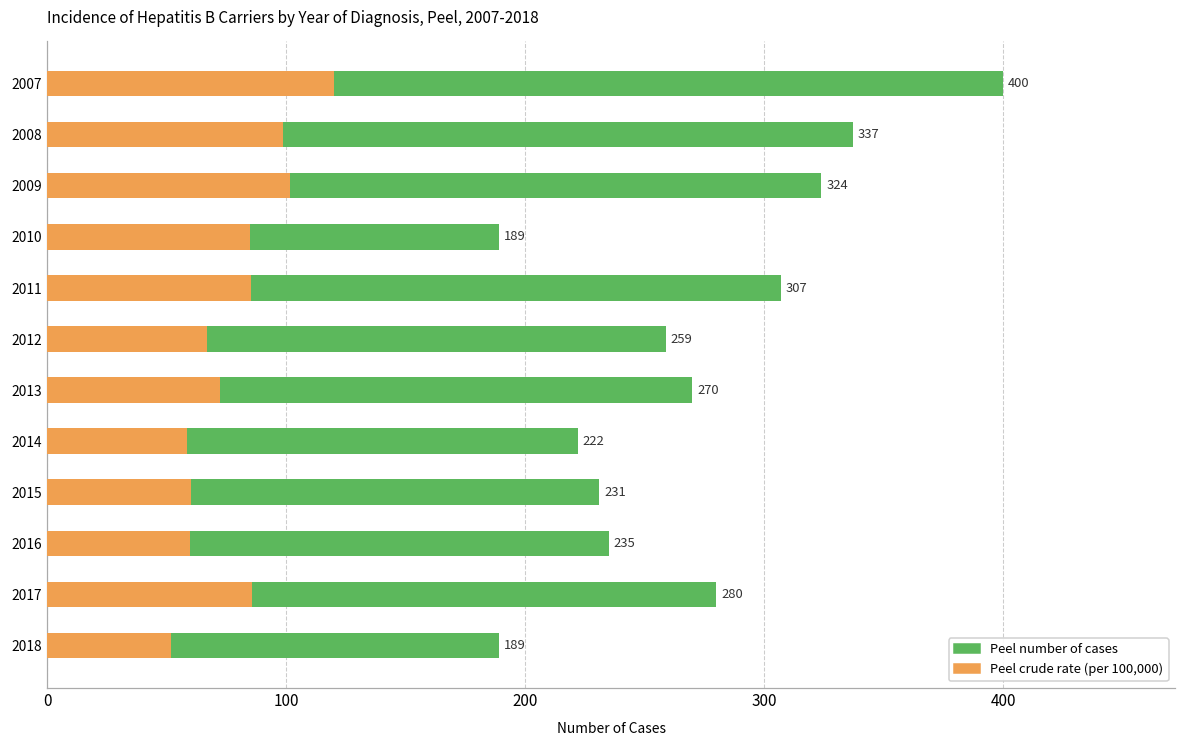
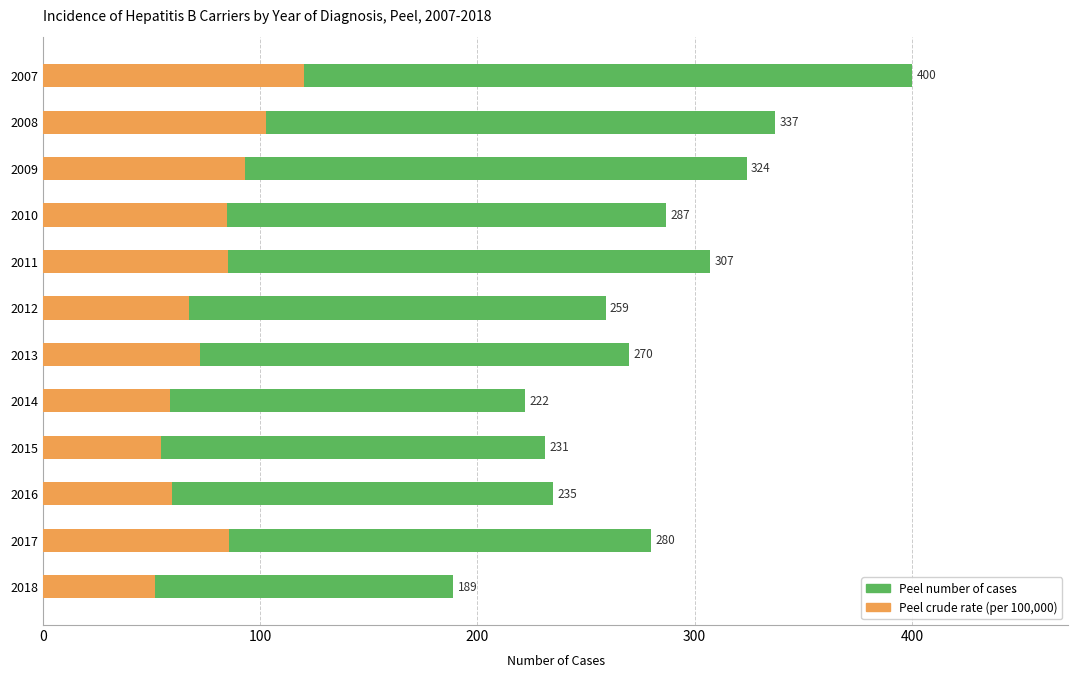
  {
    "Peel number of cases": {
      "2007": 400,
      "2008": 337,
      "2009": 324,
-     "2010": 189,
+     "2010": 287,
      "2011": 307,
      "2012": 259,
      "2013": 270,
      "2014": 222,
      "2015": 231,
      "2016": 235,
      "2017": 280,
      "2018": 189
    },
    "Peel crude rate (per 100,000)": {
-     "2008": 99,
-     "2009": 102,
-     "2015": 60
+     "2008": 103,
+     "2009": 93,
+     "2015": 54
    }
  }
